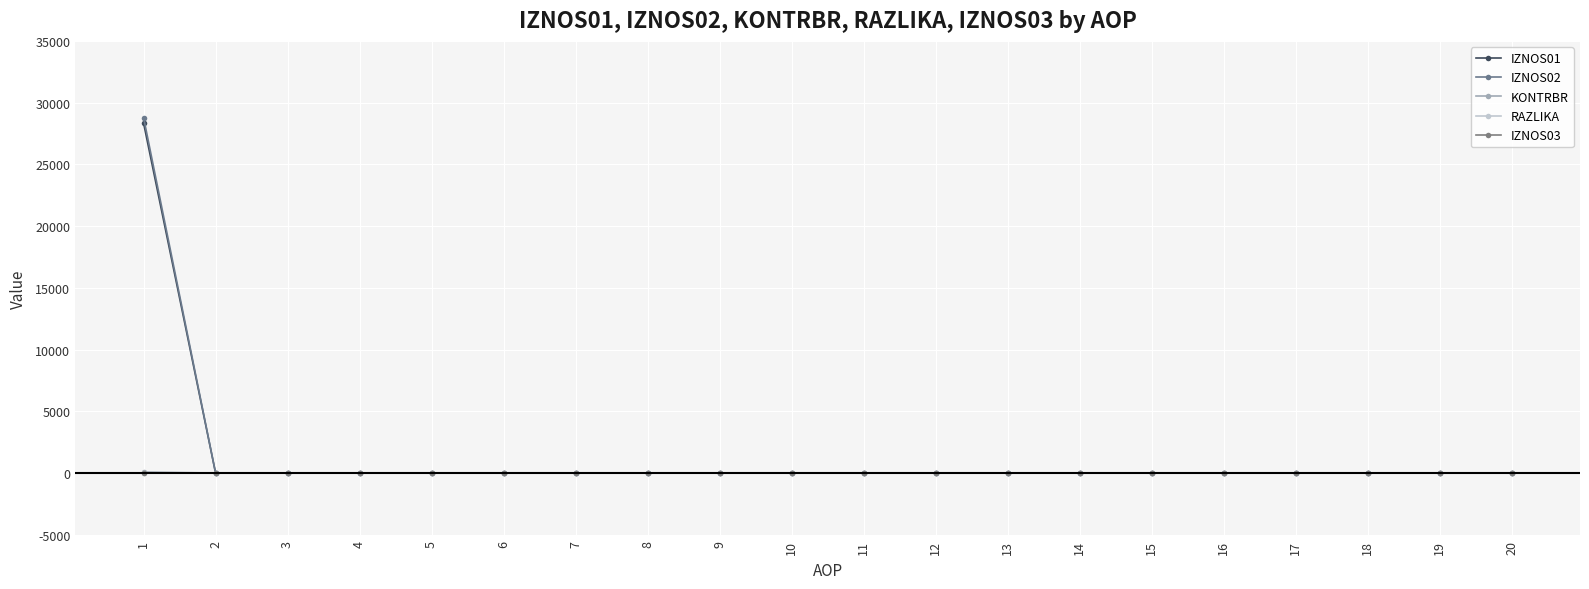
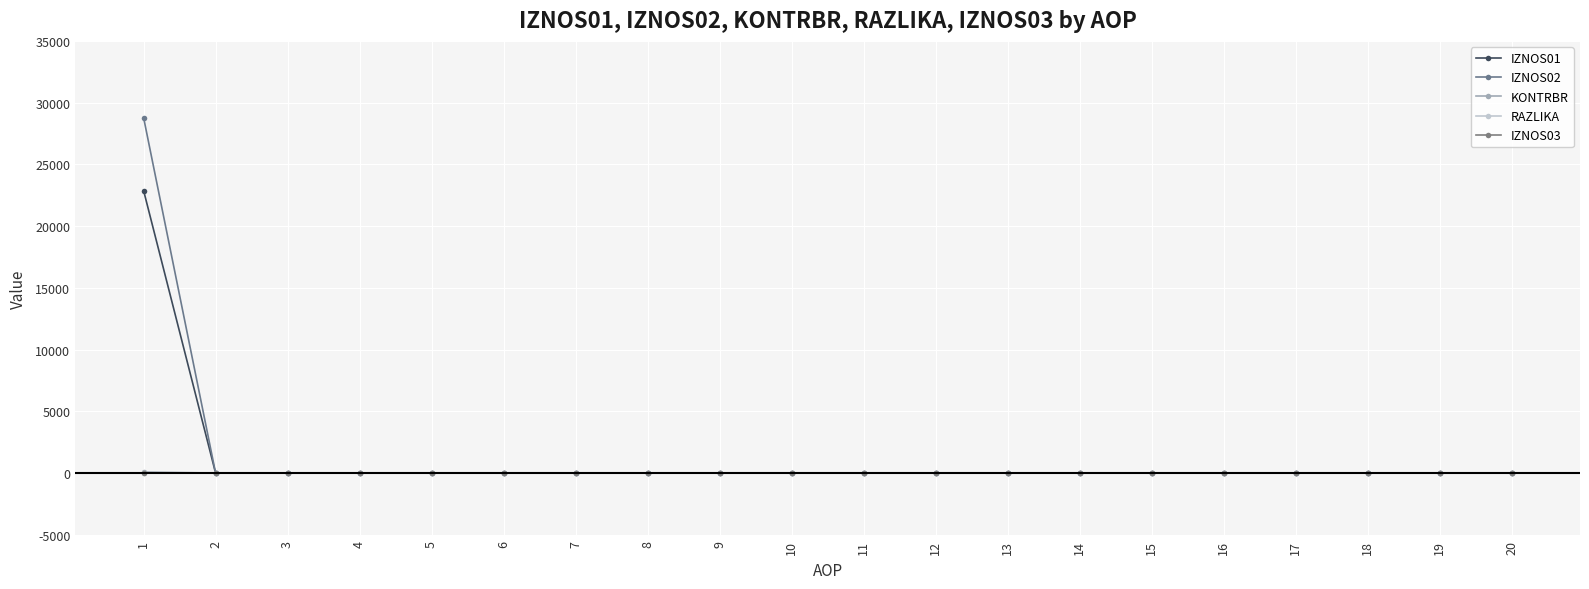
  {
    "IZNOS01": {
-     "1": 28300
+     "1": 22900
    }
  }
